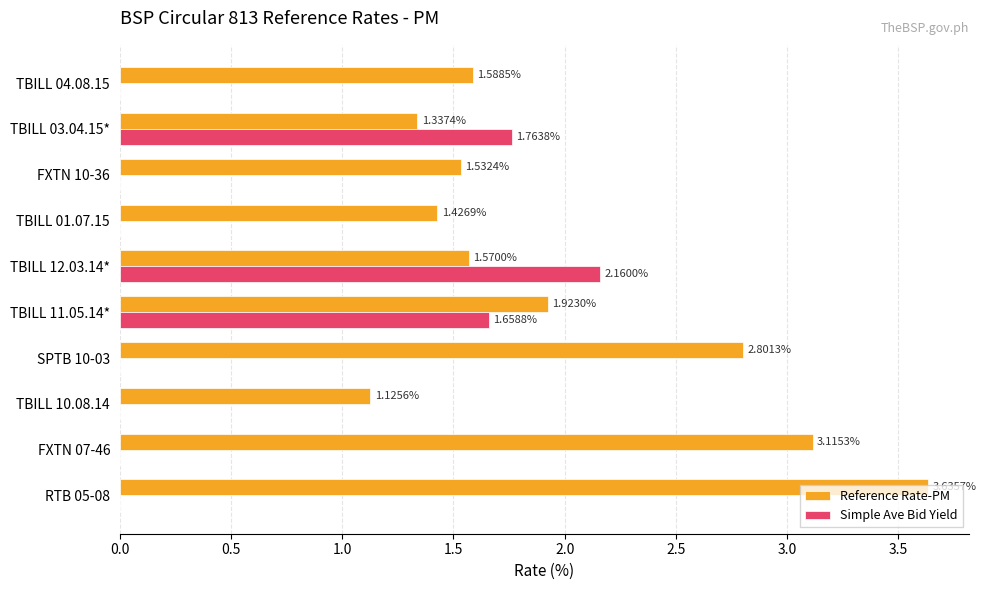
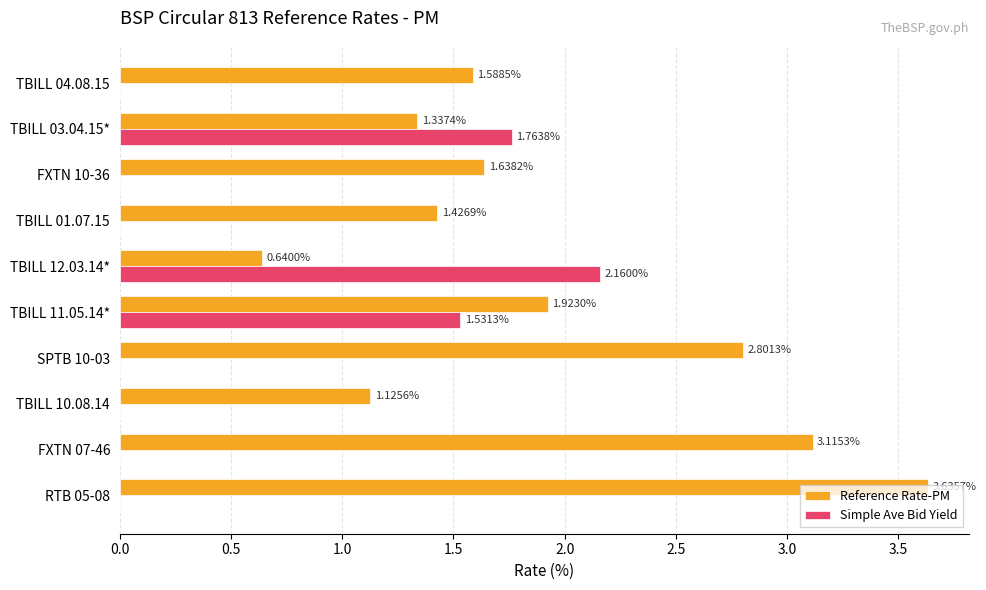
  {
    "Reference Rate-PM": {
      "TBILL 04.08.15": "1.5885%",
      "TBILL 03.04.15*": "1.3374%",
-     "FXTN 10-36": "1.5324%",
+     "FXTN 10-36": "1.6382%",
      "TBILL 01.07.15": "1.4269%",
-     "TBILL 12.03.14*": "1.5700%",
+     "TBILL 12.03.14*": "0.6400%",
      "TBILL 11.05.14*": "1.9230%",
      "SPTB 10-03": "2.8013%",
      "TBILL 10.08.14": "1.1256%",
      "FXTN 07-46": "3.1153%"
    },
    "Simple Ave Bid Yield": {
      "TBILL 03.04.15*": "1.7638%",
      "TBILL 12.03.14*": "2.1600%",
-     "TBILL 11.05.14*": "1.6588%"
+     "TBILL 11.05.14*": "1.5313%"
    }
  }
